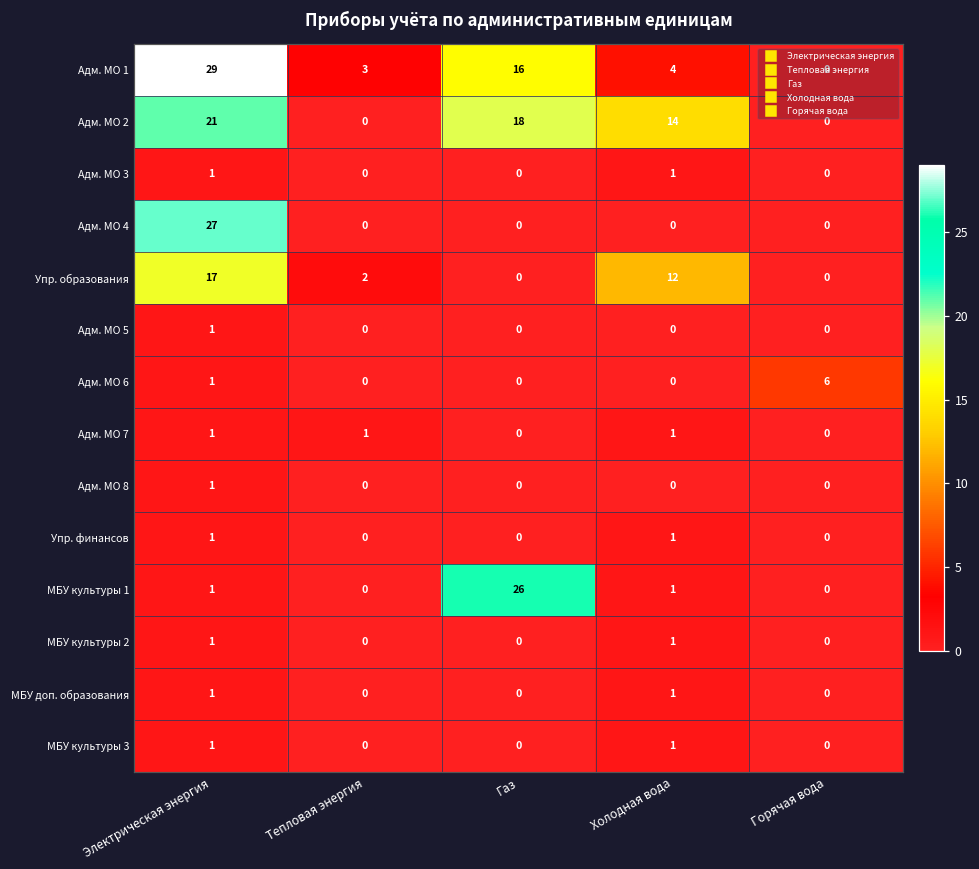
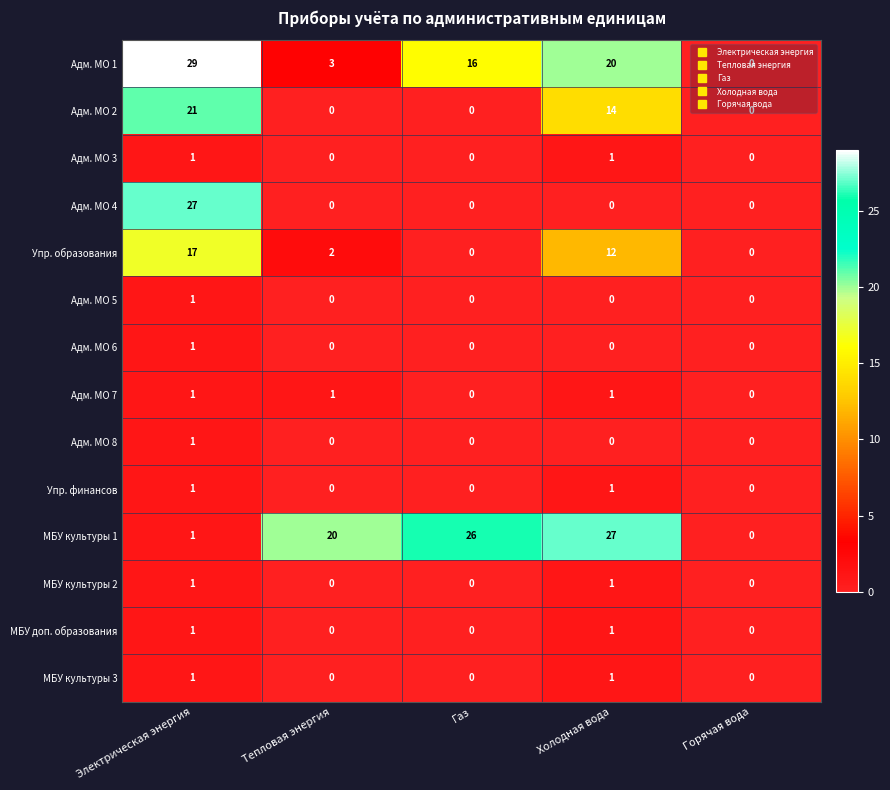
  {
    "Адм. МО 1": {
      "Электрическая энергия": 29,
      "Тепловая энергия": 3,
      "Газ": 16,
-     "Холодная вода": 4
+     "Холодная вода": 20
    },
    "Адм. МО 2": {
      "Электрическая энергия": 21,
      "Тепловая энергия": 0,
-     "Газ": 18,
+     "Газ": 0,
      "Холодная вода": 14
    },
    "Адм. МО 3": {
      "Электрическая энергия": 1,
      "Тепловая энергия": 0,
      "Газ": 0,
      "Холодная вода": 1,
      "Горячая вода": 0
    },
    "Адм. МО 4": {
      "Электрическая энергия": 27,
      "Тепловая энергия": 0,
      "Газ": 0,
      "Холодная вода": 0,
      "Горячая вода": 0
    },
    "Упр. образования": {
      "Электрическая энергия": 17,
      "Тепловая энергия": 2,
      "Газ": 0,
      "Холодная вода": 12,
      "Горячая вода": 0
    },
    "Адм. МО 5": {
      "Электрическая энергия": 1,
      "Тепловая энергия": 0,
      "Газ": 0,
      "Холодная вода": 0,
      "Горячая вода": 0
    },
    "Адм. МО 6": {
      "Электрическая энергия": 1,
      "Тепловая энергия": 0,
      "Газ": 0,
      "Холодная вода": 0,
-     "Горячая вода": 6
+     "Горячая вода": 0
    },
    "Адм. МО 7": {
      "Электрическая энергия": 1,
      "Тепловая энергия": 1,
      "Газ": 0,
      "Холодная вода": 1,
      "Горячая вода": 0
    },
    "Адм. МО 8": {
      "Электрическая энергия": 1,
      "Тепловая энергия": 0,
      "Газ": 0,
      "Холодная вода": 0,
      "Горячая вода": 0
    },
    "Упр. финансов": {
      "Электрическая энергия": 1,
      "Тепловая энергия": 0,
      "Газ": 0,
      "Холодная вода": 1,
      "Горячая вода": 0
    },
    "МБУ культуры 1": {
      "Электрическая энергия": 1,
-     "Тепловая энергия": 0,
+     "Тепловая энергия": 20,
      "Газ": 26,
-     "Холодная вода": 1,
+     "Холодная вода": 27,
      "Горячая вода": 0
    },
    "МБУ культуры 2": {
      "Электрическая энергия": 1,
      "Тепловая энергия": 0,
      "Газ": 0,
      "Холодная вода": 1,
      "Горячая вода": 0
    },
    "МБУ доп. образования": {
      "Электрическая энергия": 1,
      "Тепловая энергия": 0,
      "Газ": 0,
      "Холодная вода": 1,
      "Горячая вода": 0
    },
    "МБУ культуры 3": {
      "Электрическая энергия": 1,
      "Тепловая энергия": 0,
      "Газ": 0,
      "Холодная вода": 1,
      "Горячая вода": 0
    }
  }
